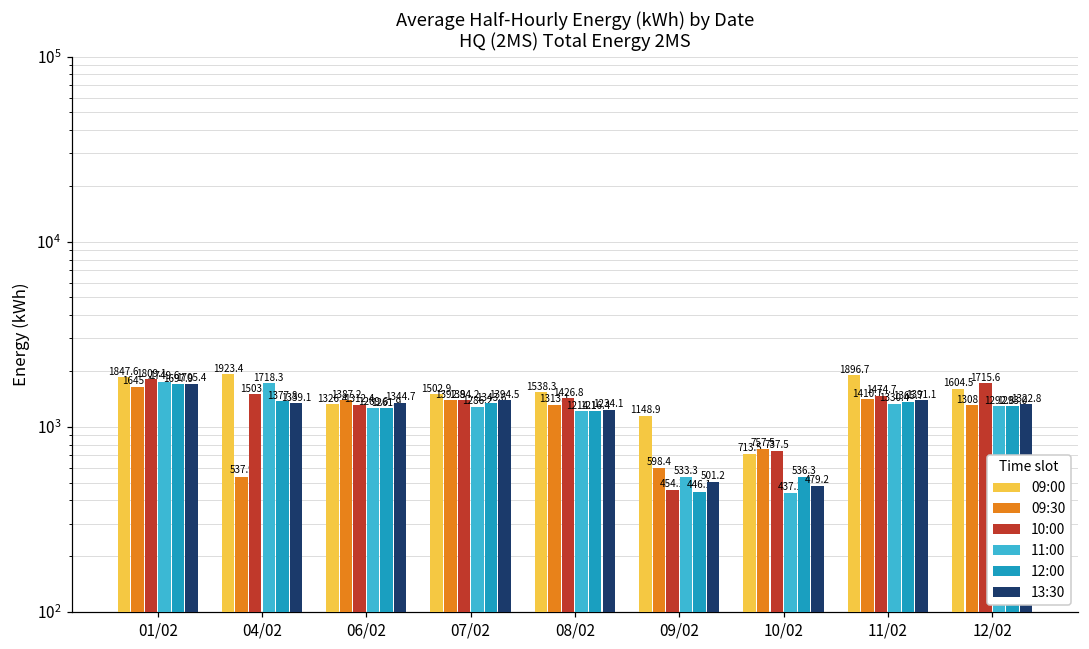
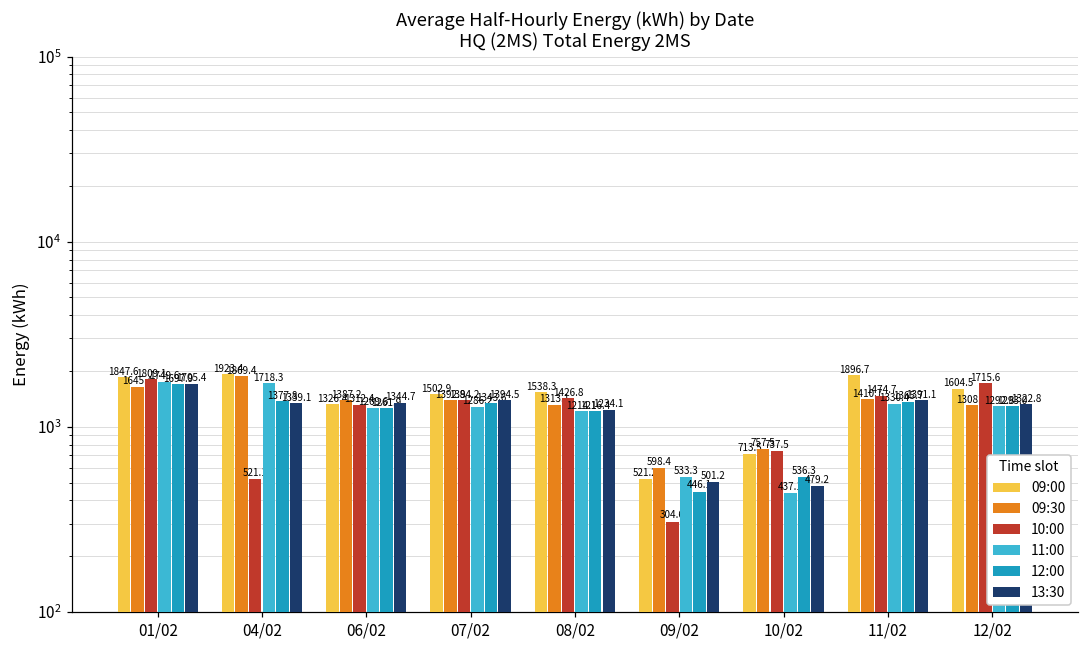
  {
    "09:00": {
      "01/02": 1847.6,
      "08/02": 1538.3,
-     "09/02": 1148.9,
+     "09/02": 521.2,
      "11/02": 1896.7,
      "12/02": 1604.5
    },
    "09:30": {
      "01/02": 1645.4,
-     "04/02": 537.9,
+     "04/02": 1869.4,
      "09/02": 598.4,
      "12/02": 1308.0
    },
    "10:00": {
-     "04/02": 1503.6,
-     "09/02": 454.1,
+     "04/02": 521.1,
+     "09/02": 304.6,
      "12/02": 1715.6
    },
    "13:30": {
      "09/02": 501.2,
      "10/02": 479.2
    }
  }
